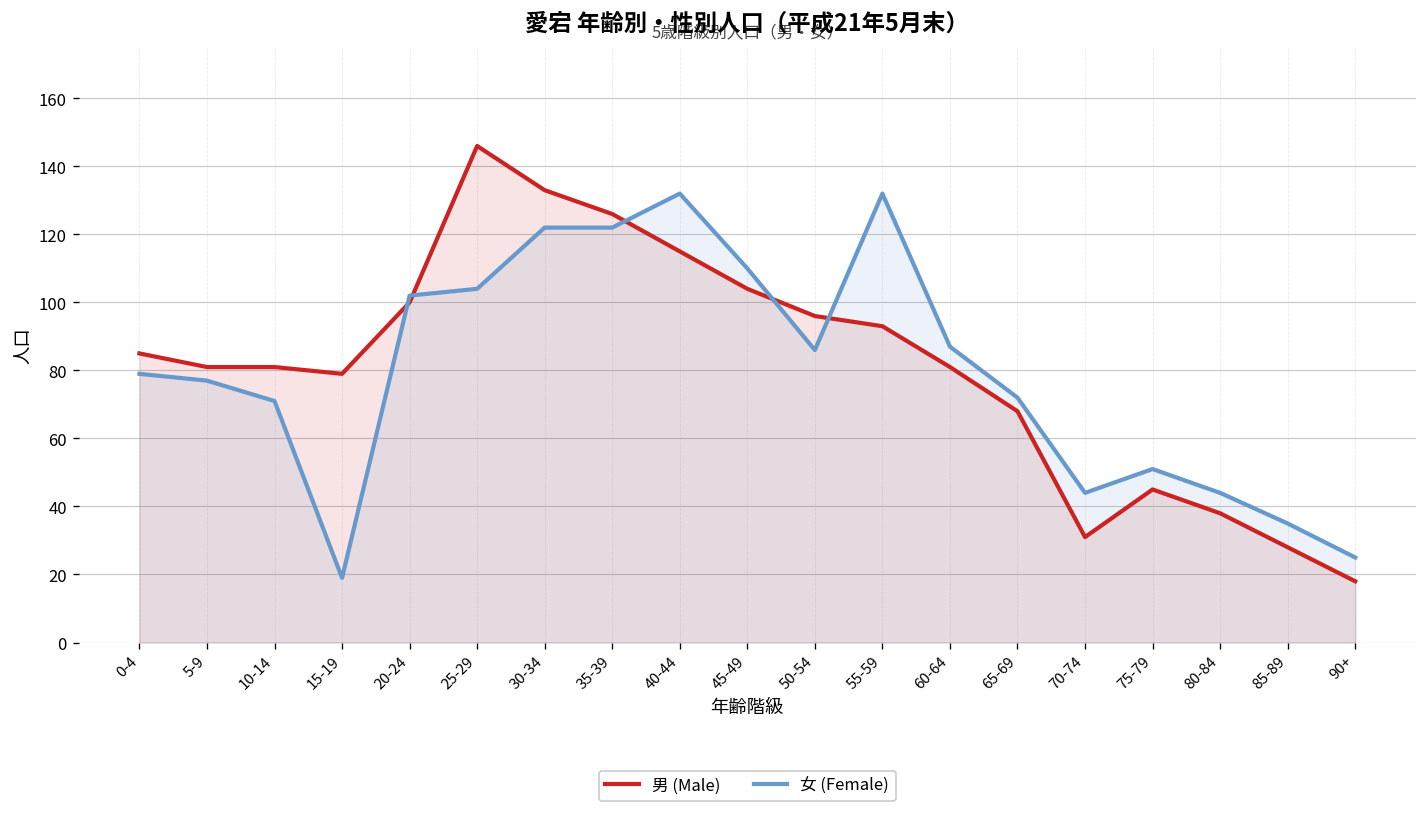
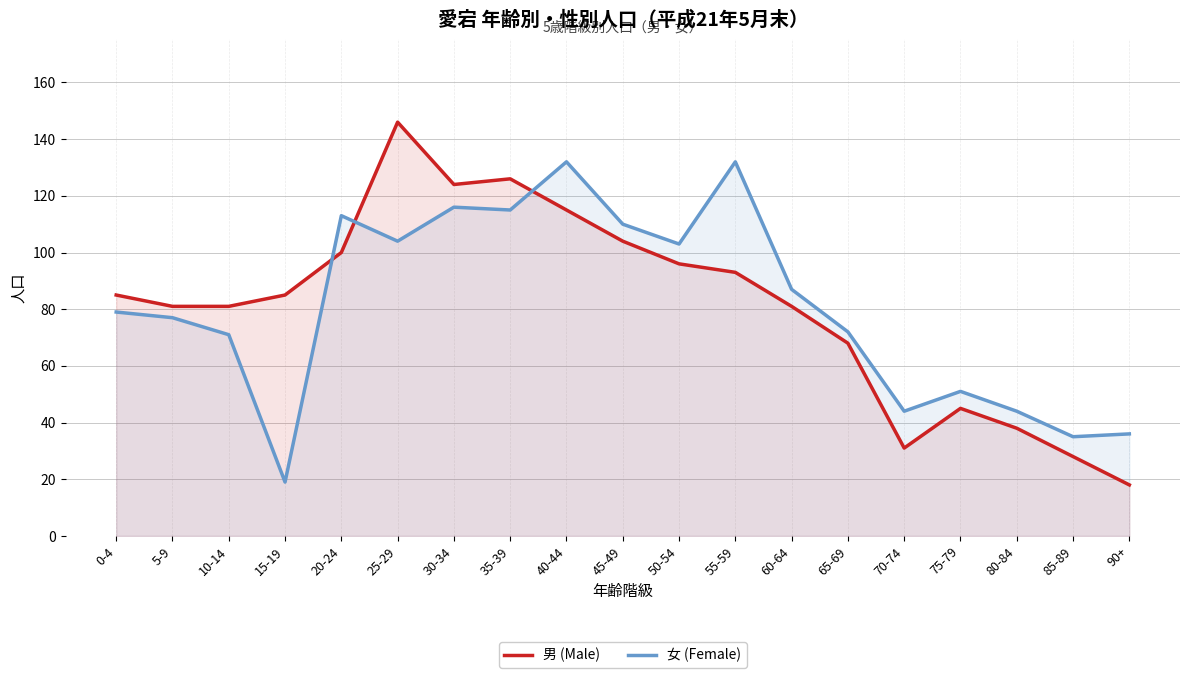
  {
    "男 (Male)": {
      "0-4": 85,
      "5-9": 81,
      "10-14": 81,
-     "15-19": 79,
+     "15-19": 85,
      "20-24": 100,
      "25-29": 146,
-     "30-34": 133,
+     "30-34": 124,
      "35-39": 126,
      "40-44": 115,
      "45-49": 104,
      "50-54": 96,
      "55-59": 93,
      "60-64": 81,
      "65-69": 68,
      "70-74": 31,
      "75-79": 45,
      "80-84": 38,
      "85-89": 28,
      "90+": 18
    },
    "女 (Female)": {
      "0-4": 79,
      "5-9": 77,
      "10-14": 71,
      "15-19": 19,
-     "20-24": 102,
+     "20-24": 113,
      "25-29": 104,
-     "30-34": 122,
-     "35-39": 122,
+     "30-34": 116,
+     "35-39": 115,
      "40-44": 132,
      "45-49": 110,
-     "50-54": 86,
+     "50-54": 103,
      "55-59": 132,
      "60-64": 87,
      "65-69": 72,
      "70-74": 44,
      "75-79": 51,
      "80-84": 44,
      "85-89": 35,
-     "90+": 25
+     "90+": 36
    }
  }
